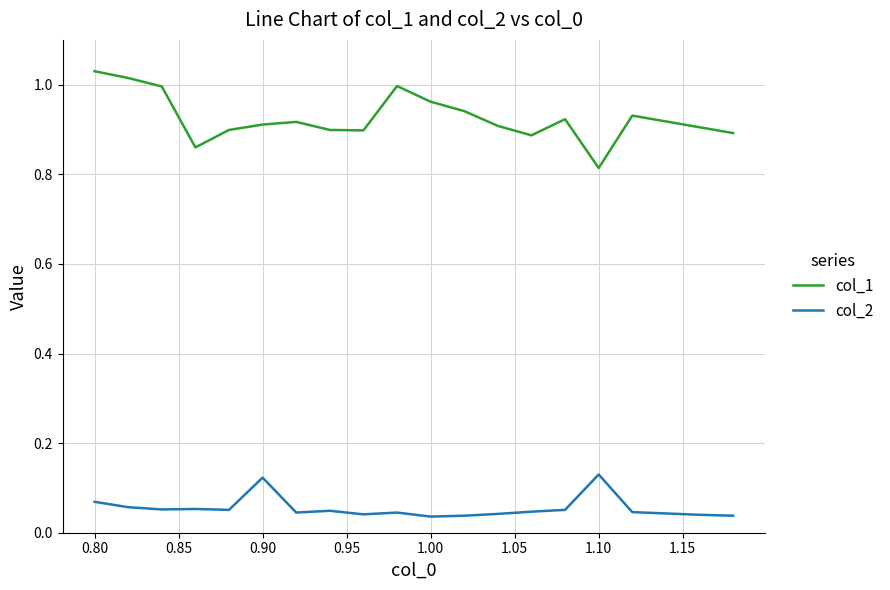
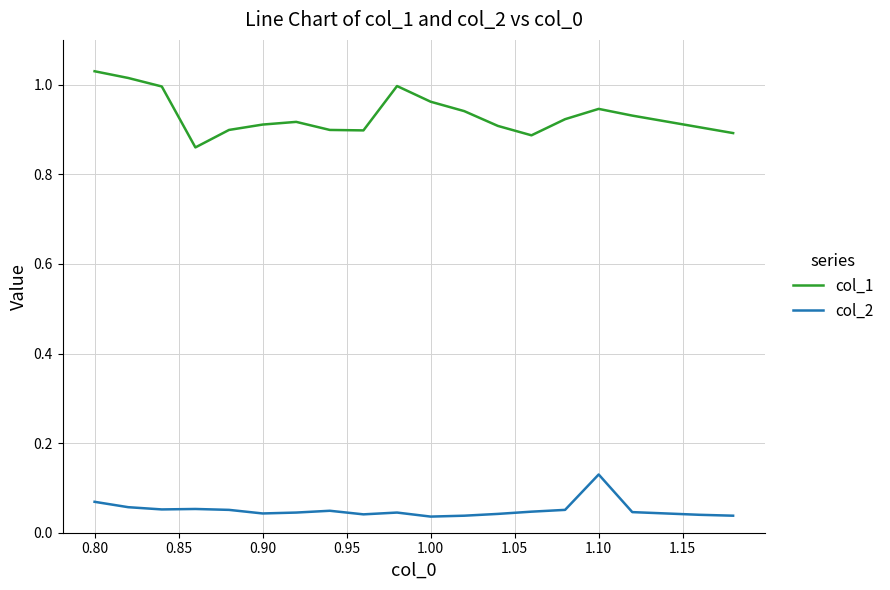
  {
    "col_1": {
      "0.80": 1.03,
      "0.90": 0.91,
      "1.00": 0.96,
-     "1.10": 0.81
+     "1.10": 0.95
    },
    "col_2": {
      "0.80": 0.07,
-     "0.90": 0.12,
+     "0.90": 0.04,
      "1.00": 0.04,
      "1.10": 0.13
    }
  }
